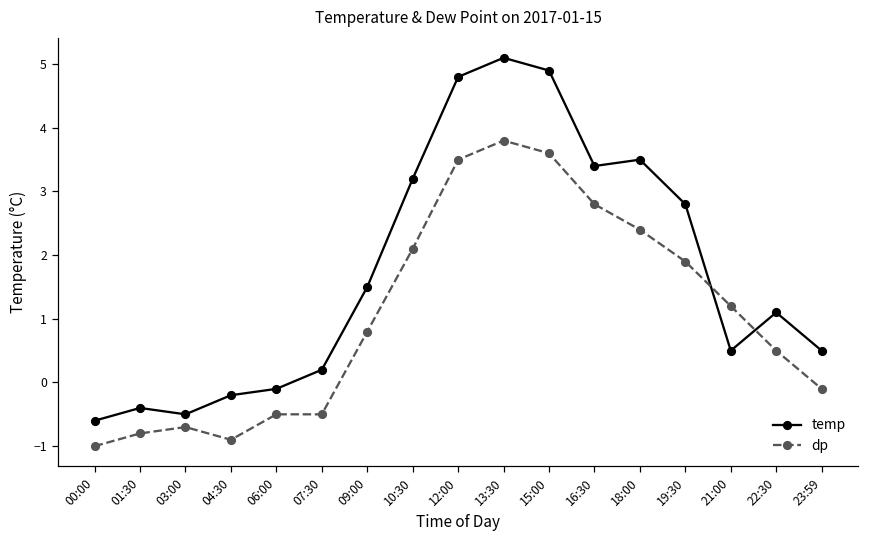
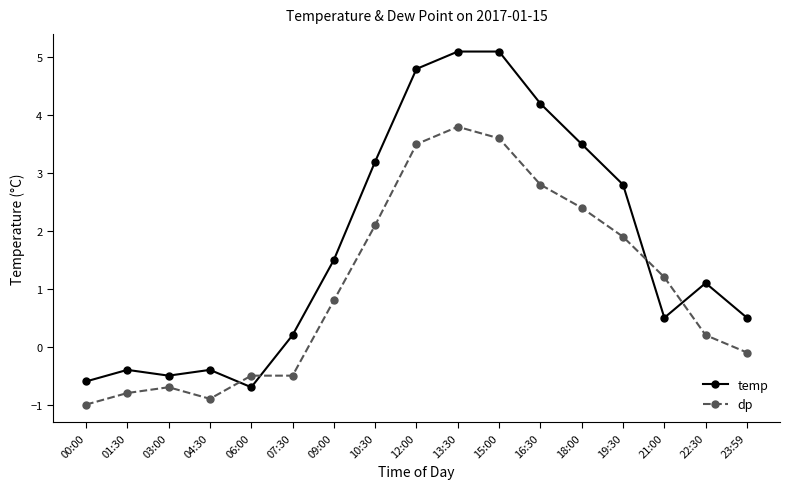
  {
    "temp": {
      "00:00": -0.6,
      "01:30": -0.4,
      "03:00": -0.5,
-     "04:30": -0.2,
-     "06:00": -0.1,
+     "04:30": -0.4,
+     "06:00": -0.7,
      "07:30": 0.2,
      "09:00": 1.5,
      "10:30": 3.2,
      "12:00": 4.8,
      "13:30": 5.1,
-     "15:00": 4.9,
-     "16:30": 3.4,
+     "15:00": 5.1,
+     "16:30": 4.2,
      "18:00": 3.5,
      "19:30": 2.8,
      "21:00": 0.5,
      "22:30": 1.1,
      "23:59": 0.5
    },
    "dp": {
      "00:00": -1.0,
      "01:30": -0.8,
      "03:00": -0.7,
      "04:30": -0.9,
      "06:00": -0.5,
      "07:30": -0.5,
      "09:00": 0.8,
      "10:30": 2.1,
      "12:00": 3.5,
      "13:30": 3.8,
      "15:00": 3.6,
      "16:30": 2.8,
      "18:00": 2.4,
      "19:30": 1.9,
      "21:00": 1.2,
-     "22:30": 0.5,
+     "22:30": 0.2,
      "23:59": -0.1
    }
  }
